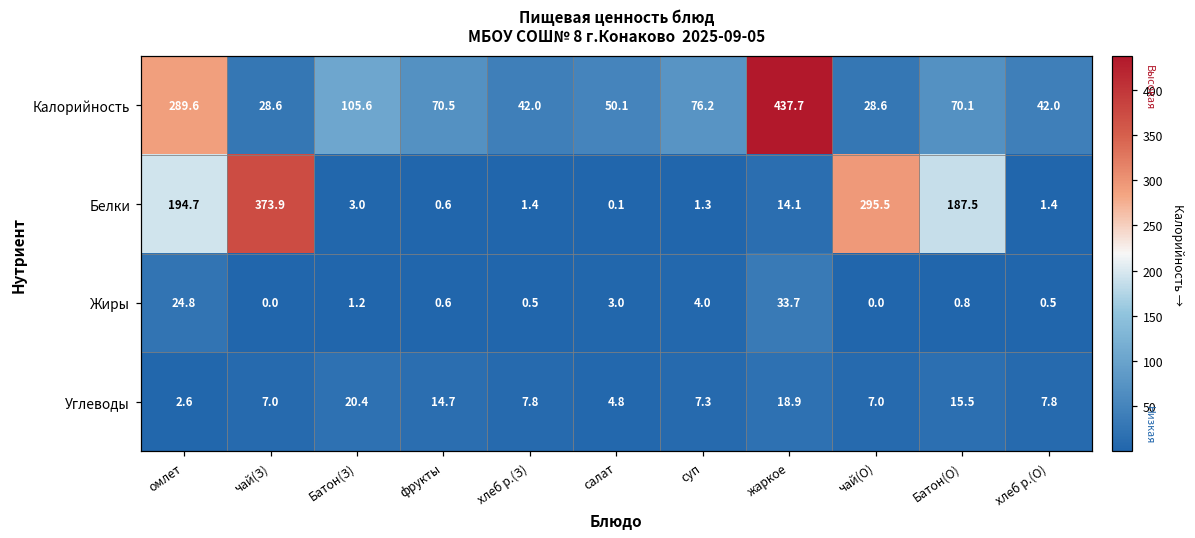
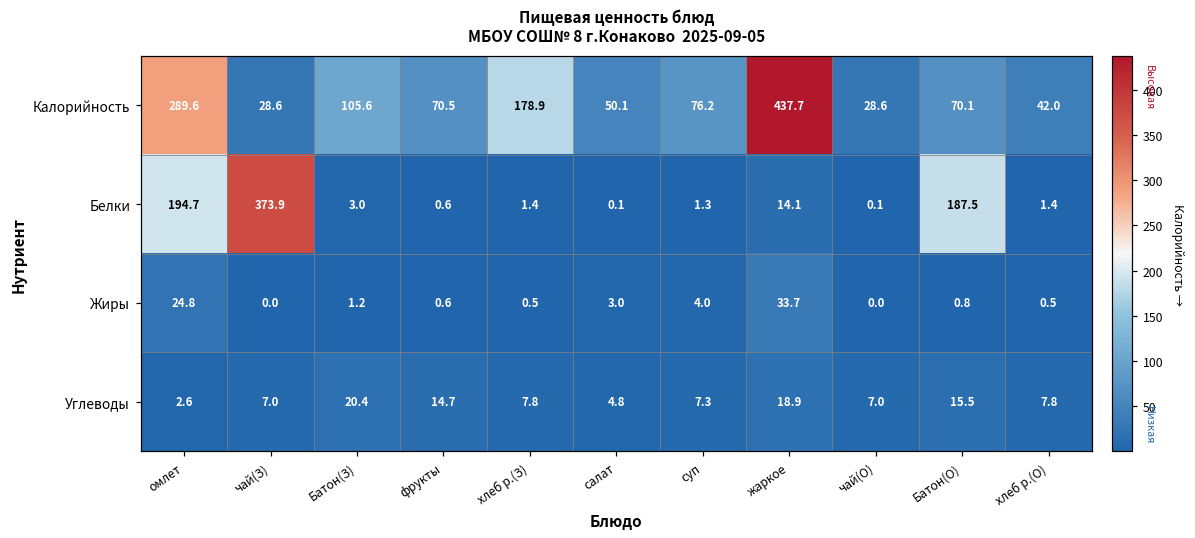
  {
    "Калорийность": {
      "омлет": 289.6,
      "чай(З)": 28.6,
      "Батон(З)": 105.6,
      "фрукты": 70.5,
-     "хлеб р.(З)": 42.0,
+     "хлеб р.(З)": 178.9,
      "салат": 50.1,
      "суп": 76.2,
      "жаркое": 437.7,
      "чай(О)": 28.6,
      "Батон(О)": 70.1,
      "хлеб р.(О)": 42.0
    },
    "Белки": {
      "омлет": 194.7,
      "чай(З)": 373.9,
      "Батон(З)": 3.0,
      "фрукты": 0.6,
      "хлеб р.(З)": 1.4,
      "салат": 0.1,
      "суп": 1.3,
      "жаркое": 14.1,
-     "чай(О)": 295.5,
+     "чай(О)": 0.1,
      "Батон(О)": 187.5,
      "хлеб р.(О)": 1.4
    },
    "Жиры": {
      "омлет": 24.8,
      "чай(З)": 0.0,
      "Батон(З)": 1.2,
      "фрукты": 0.6,
      "хлеб р.(З)": 0.5,
      "салат": 3.0,
      "суп": 4.0,
      "жаркое": 33.7,
      "чай(О)": 0.0,
      "Батон(О)": 0.8,
      "хлеб р.(О)": 0.5
    },
    "Углеводы": {
      "омлет": 2.6,
      "чай(З)": 7.0,
      "Батон(З)": 20.4,
      "фрукты": 14.7,
      "хлеб р.(З)": 7.8,
      "салат": 4.8,
      "суп": 7.3,
      "жаркое": 18.9,
      "чай(О)": 7.0,
      "Батон(О)": 15.5,
      "хлеб р.(О)": 7.8
    }
  }
